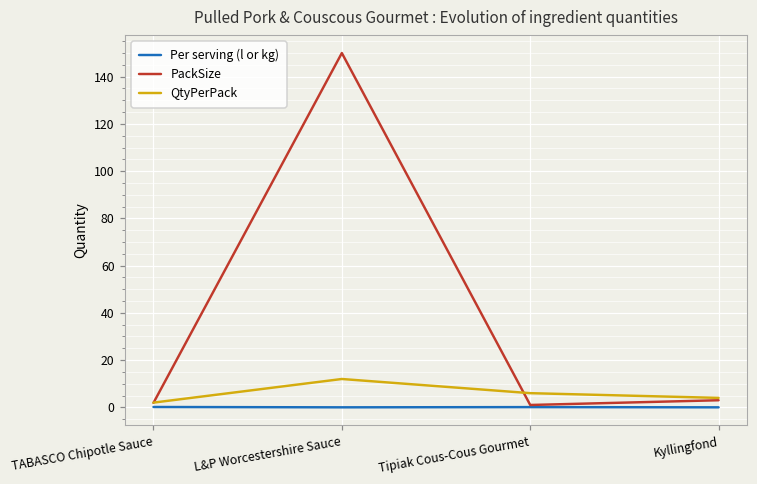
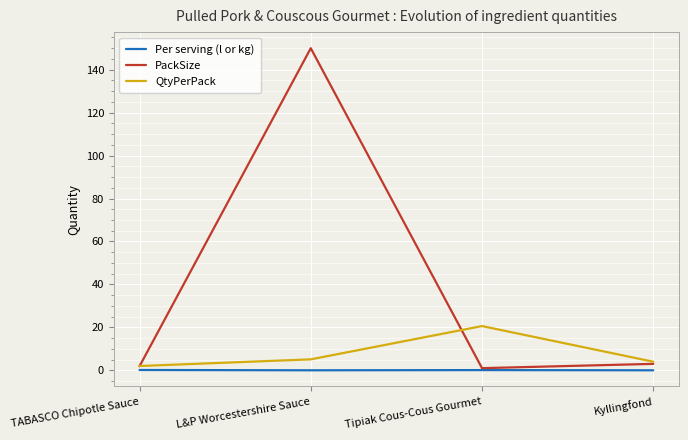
  {
    "Per serving (l or kg)": {
      "TABASCO Chipotle Sauce": 0,
      "L&P Worcestershire Sauce": 0,
      "Kyllingfond": 0
    },
    "PackSize": {
      "L&P Worcestershire Sauce": 150
    },
    "QtyPerPack": {
-     "L&P Worcestershire Sauce": 12,
-     "Tipiak Cous-Cous Gourmet": 6
+     "L&P Worcestershire Sauce": 5,
+     "Tipiak Cous-Cous Gourmet": 21
    }
  }
